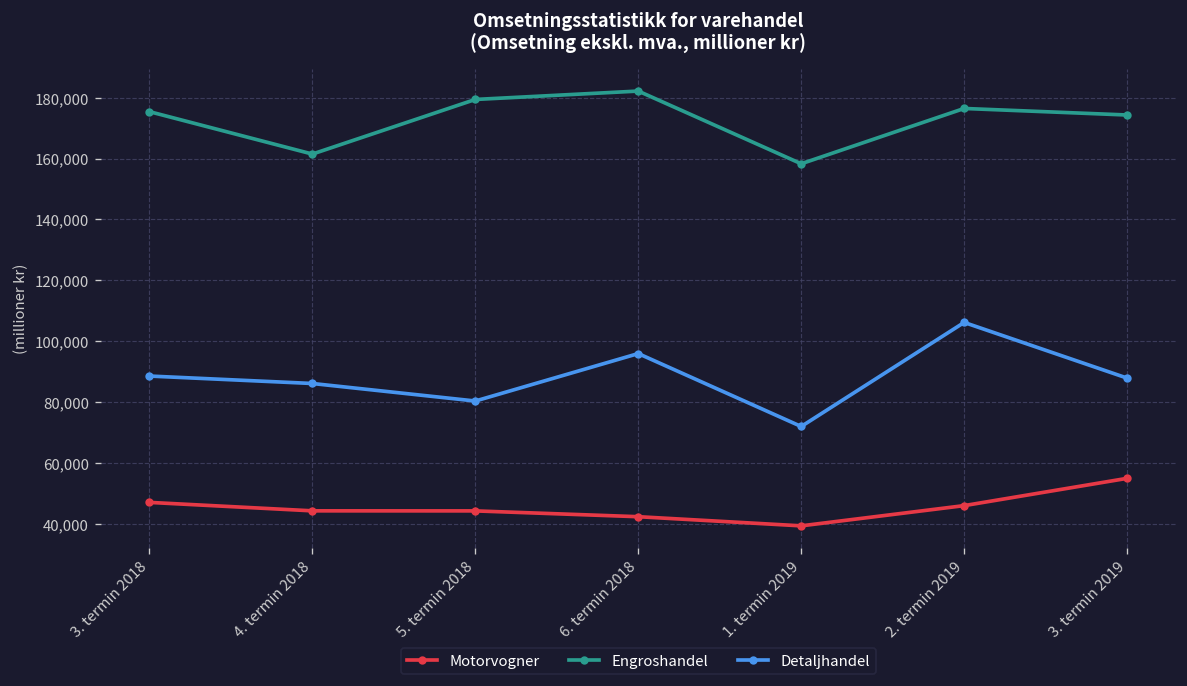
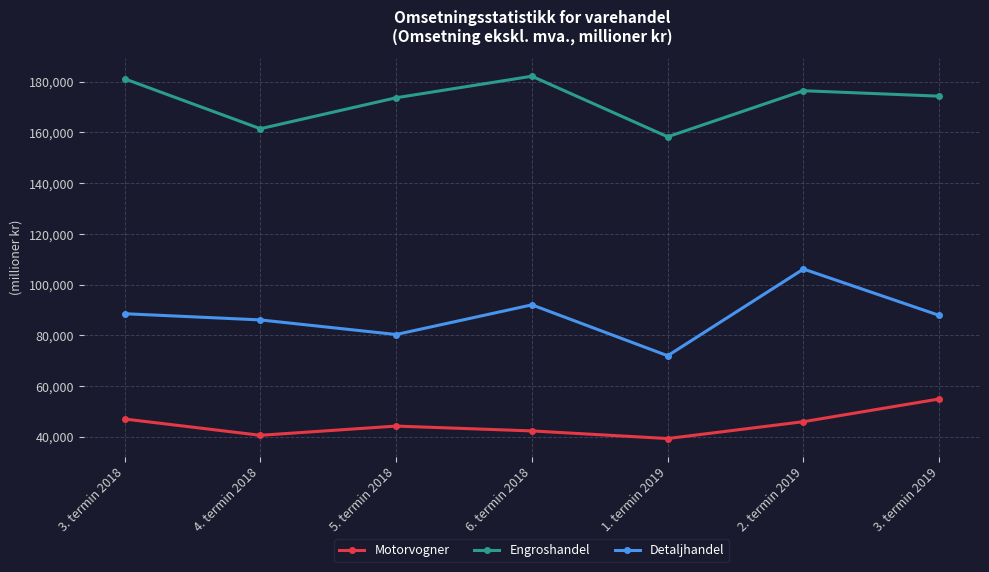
  {
    "Motorvogner": {
      "3. termin 2018": "47,000",
-     "4. termin 2018": "44,000",
+     "4. termin 2018": "41,000",
      "5. termin 2018": "44,000",
      "6. termin 2018": "42,000",
      "1. termin 2019": "39,000",
      "2. termin 2019": "46,000",
      "3. termin 2019": "55,000"
    },
    "Engroshandel": {
-     "3. termin 2018": "175,000",
+     "3. termin 2018": "181,000",
      "4. termin 2018": "161,000",
-     "5. termin 2018": "179,000",
+     "5. termin 2018": "174,000",
      "6. termin 2018": "182,000",
      "1. termin 2019": "158,000",
      "2. termin 2019": "176,000",
      "3. termin 2019": "174,000"
    },
    "Detaljhandel": {
      "3. termin 2018": "89,000",
      "4. termin 2018": "86,000",
      "5. termin 2018": "80,000",
-     "6. termin 2018": "96,000",
+     "6. termin 2018": "92,000",
      "1. termin 2019": "72,000",
      "2. termin 2019": "106,000",
      "3. termin 2019": "88,000"
    }
  }
